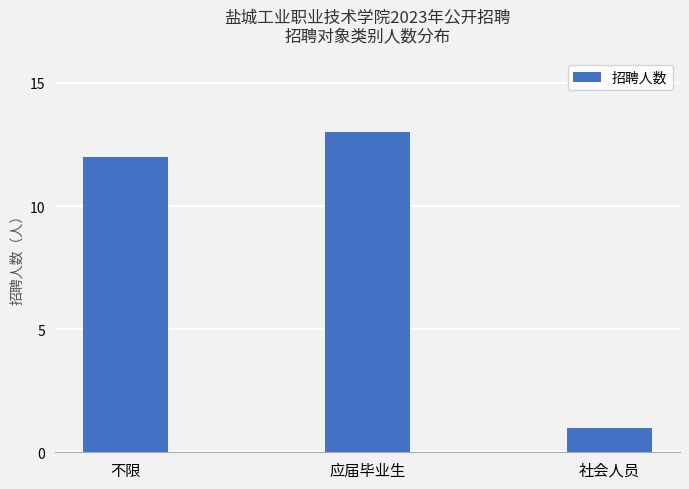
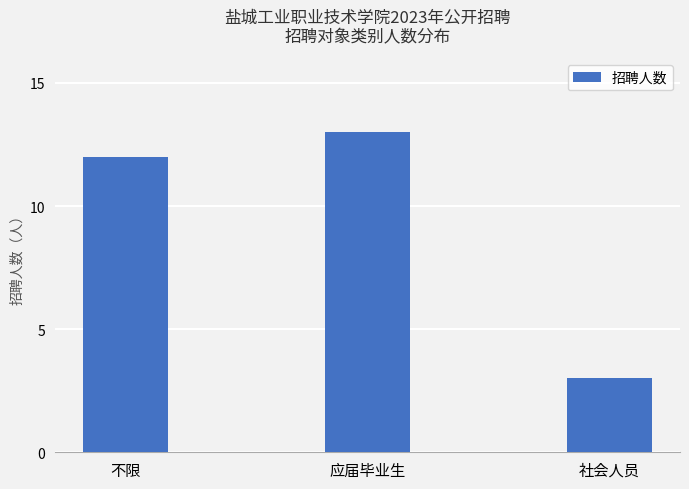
  {
    "不限": 12,
    "应届毕业生": 13,
-   "社会人员": 1
+   "社会人员": 3
  }
